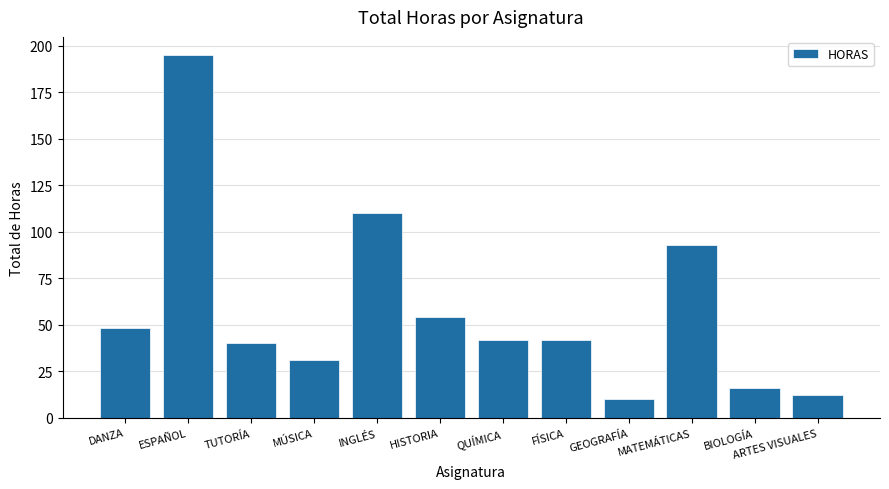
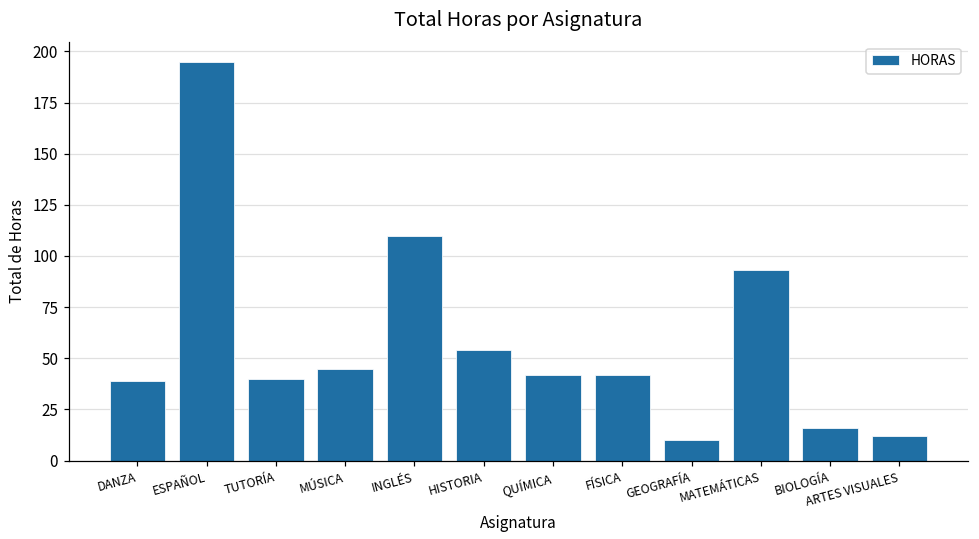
  {
-   "DANZA": 48,
+   "DANZA": 39,
    "ESPAÑOL": 195,
    "TUTORÍA": 40,
-   "MÚSICA": 31,
+   "MÚSICA": 45,
    "INGLÉS": 110,
    "HISTORIA": 54,
    "QUÍMICA": 42,
    "FÍSICA": 42,
    "GEOGRAFÍA": 10,
    "MATEMÁTICAS": 93,
    "BIOLOGÍA": 16,
    "ARTES VISUALES": 12
  }
